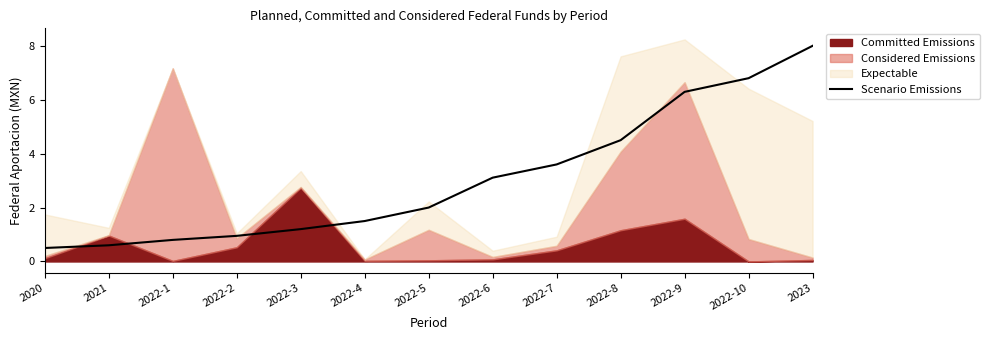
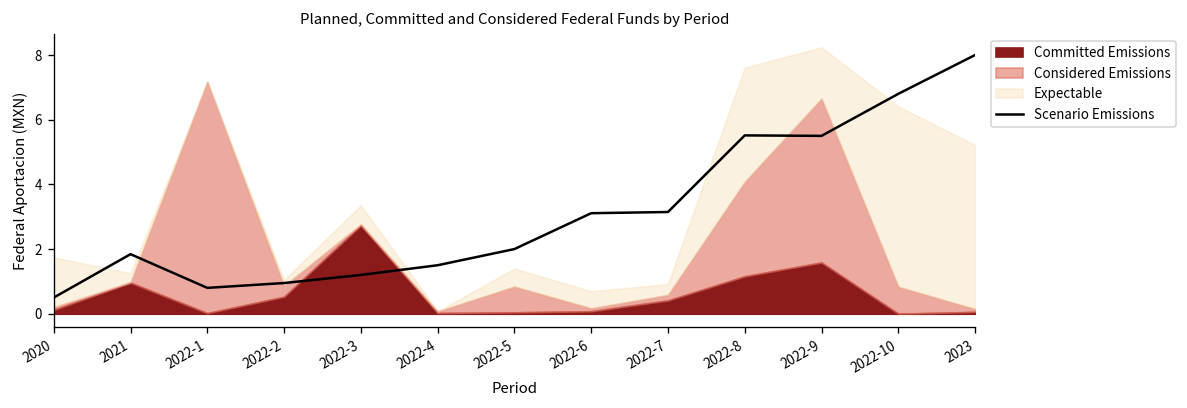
  {
    "Scenario Emissions": {
      "2020": 0.5,
-     "2021": 0.6,
+     "2021": 1.8,
      "2022-1": 0.8,
      "2022-3": 1.2,
      "2022-4": 1.5,
      "2022-5": 2.0,
      "2022-6": 3.1,
-     "2022-7": 3.6,
-     "2022-8": 4.5,
-     "2022-9": 6.3,
+     "2022-7": 3.1,
+     "2022-8": 5.5,
+     "2022-9": 5.5,
      "2022-10": 6.8,
      "2023": 8.0
    },
    "Committed Emissions": {
      "2022-2": 0.5,
      "2022-7": 0.4,
      "2022-8": 1.2,
      "2022-9": 1.6
    },
    "Considered Emissions": {
-     "2022-5": 1.1,
+     "2022-5": 0.8,
      "2022-7": 0.2,
      "2022-8": 2.9,
      "2022-9": 5.1,
      "2022-10": 0.8
    },
    "Expectable": {
      "2020": 1.5,
      "2021": 0.3,
      "2022-3": 0.6,
-     "2022-5": 1.0,
-     "2022-6": 0.2,
+     "2022-5": 0.6,
+     "2022-6": 0.5,
      "2022-7": 0.3,
      "2022-8": 3.5,
      "2022-9": 1.6,
      "2022-10": 5.6,
      "2023": 5.1
    }
  }
